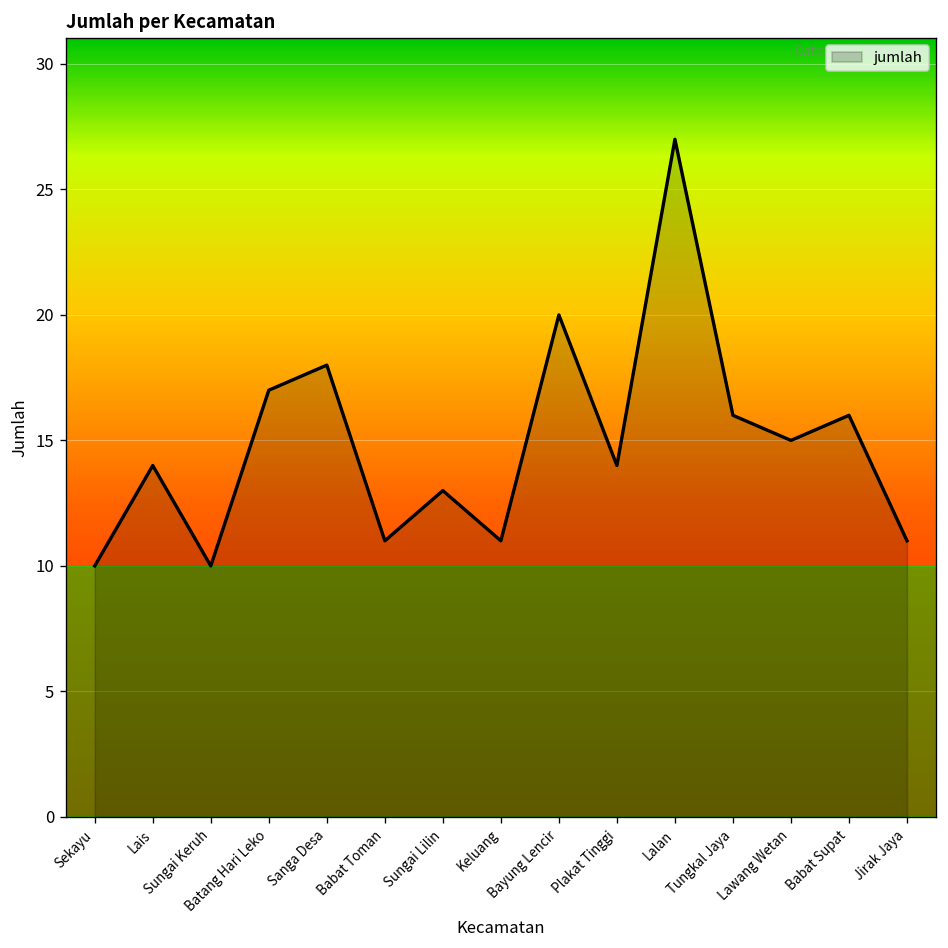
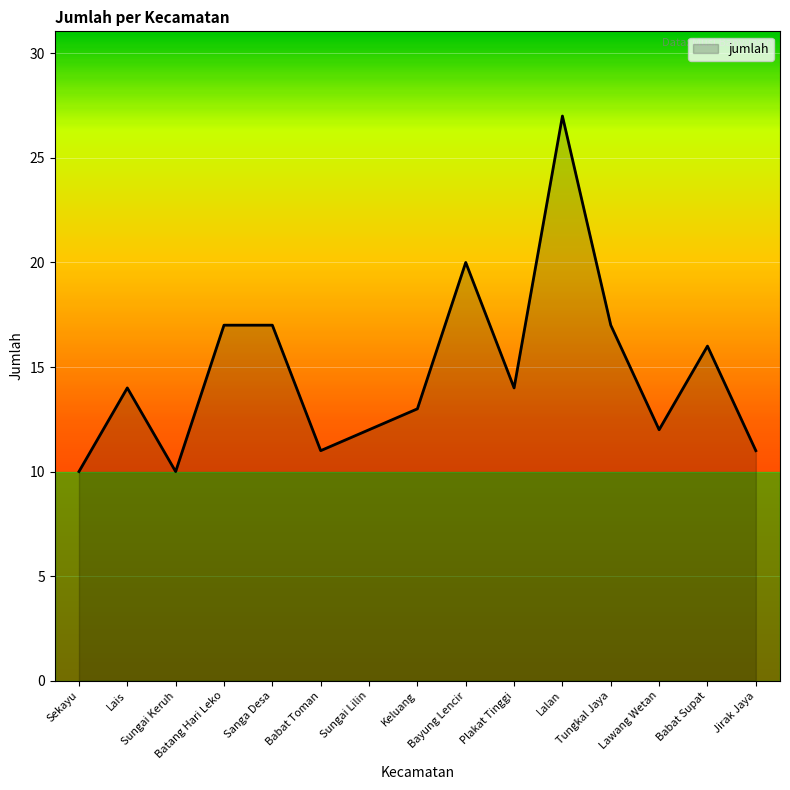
  {
    "Lais": 14,
    "Batang Hari Leko": 17,
-   "Sanga Desa": 18,
+   "Sanga Desa": 17,
    "Babat Toman": 11,
-   "Sungai Lilin": 13,
-   "Keluang": 11,
+   "Sungai Lilin": 12,
+   "Keluang": 13,
    "Bayung Lencir": 20,
    "Plakat Tinggi": 14,
    "Lalan": 27,
-   "Tungkal Jaya": 16,
-   "Lawang Wetan": 15,
+   "Tungkal Jaya": 17,
+   "Lawang Wetan": 12,
    "Babat Supat": 16,
    "Jirak Jaya": 11
  }
